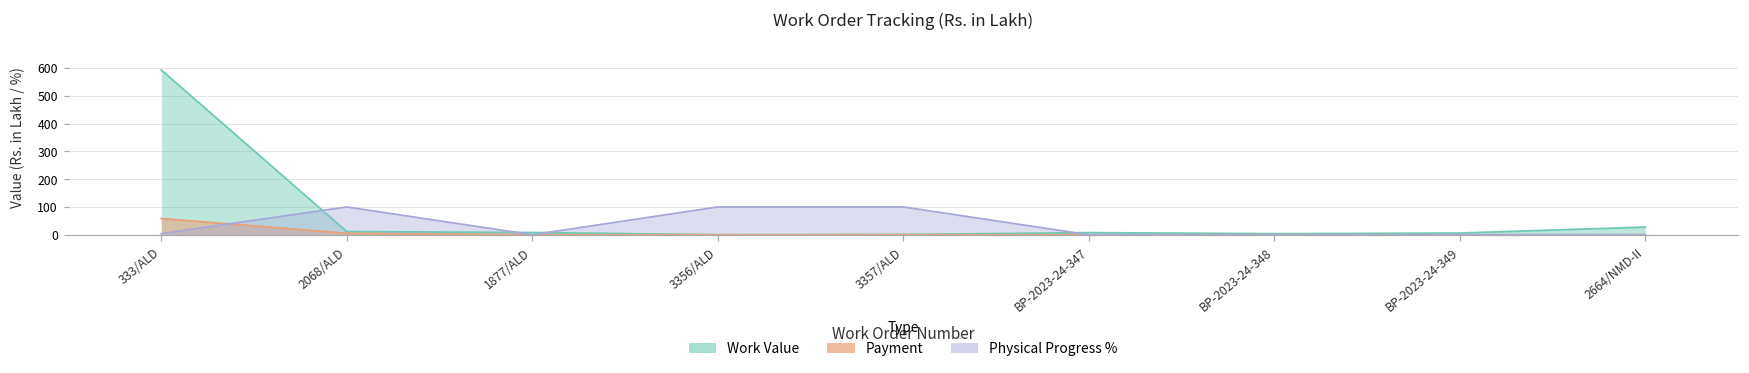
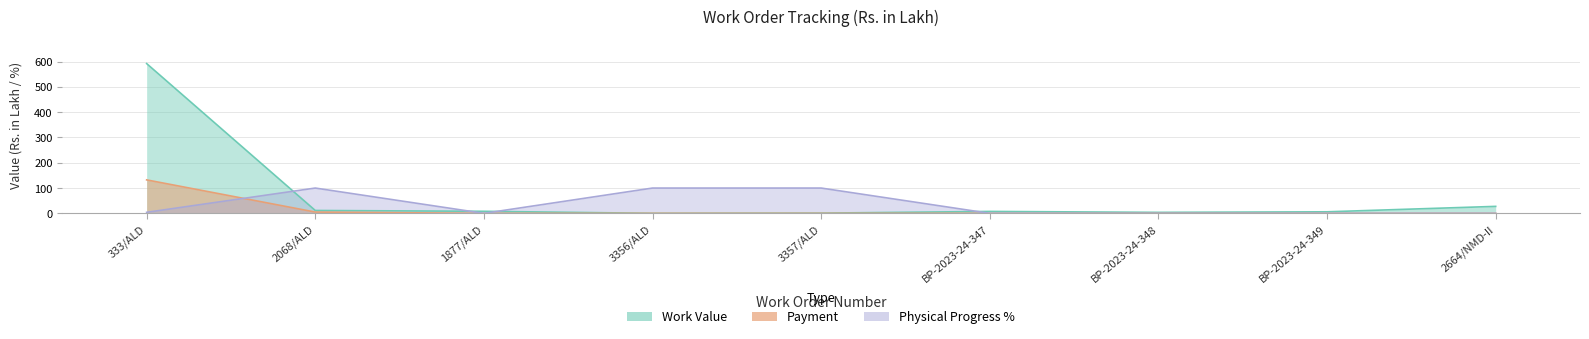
  {
    "Payment": {
-     "333/ALD": 60
+     "333/ALD": 130
    }
  }
